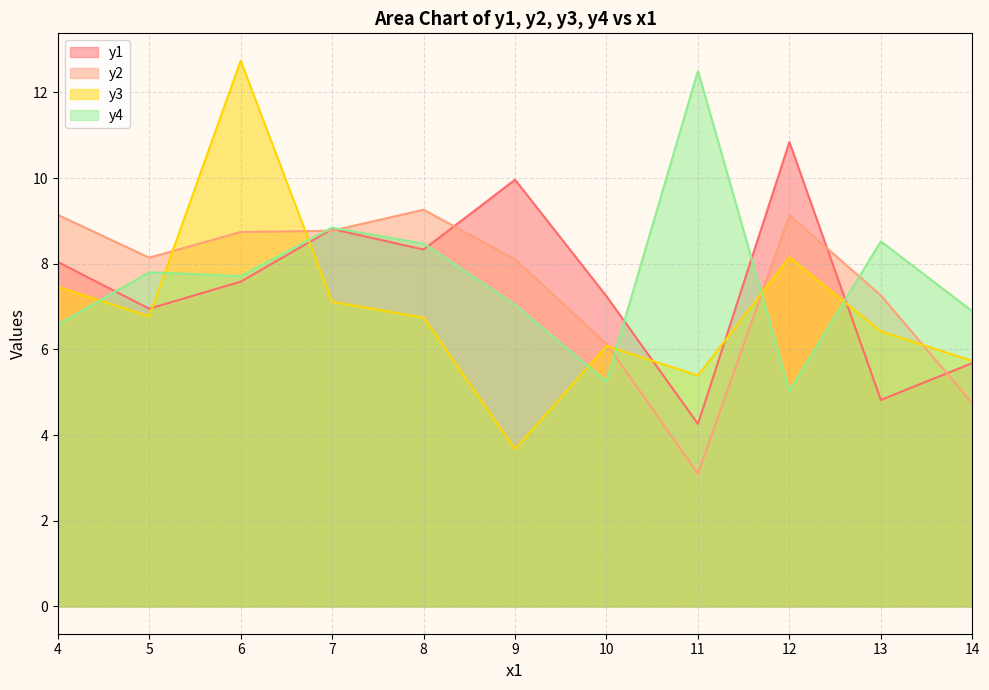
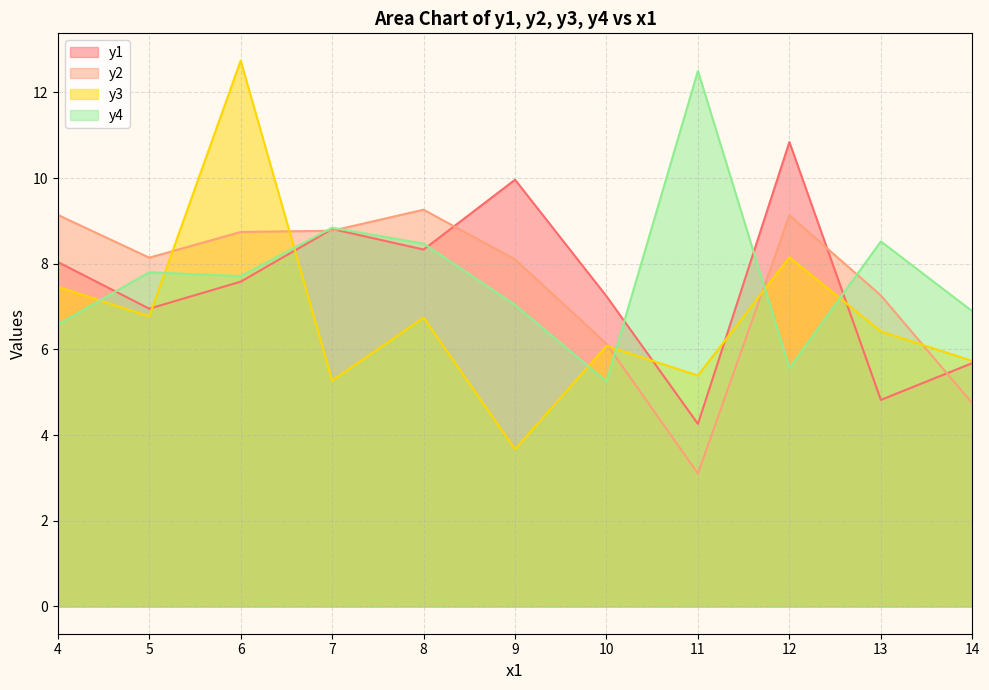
  {
    "y3": {
      "4": 7.5,
      "5": 6.8,
      "6": 12.7,
-     "7": 7.1,
+     "7": 5.3,
      "8": 6.7,
      "9": 3.7,
      "11": 5.4,
      "12": 8.2,
      "13": 6.4
    },
    "y4": {
      "4": 6.6,
      "5": 7.8,
      "6": 7.7,
      "8": 8.5,
      "9": 7.0,
      "10": 5.3,
      "11": 12.5,
-     "12": 5.0,
+     "12": 5.6,
      "13": 8.5,
      "14": 6.9
    }
  }
